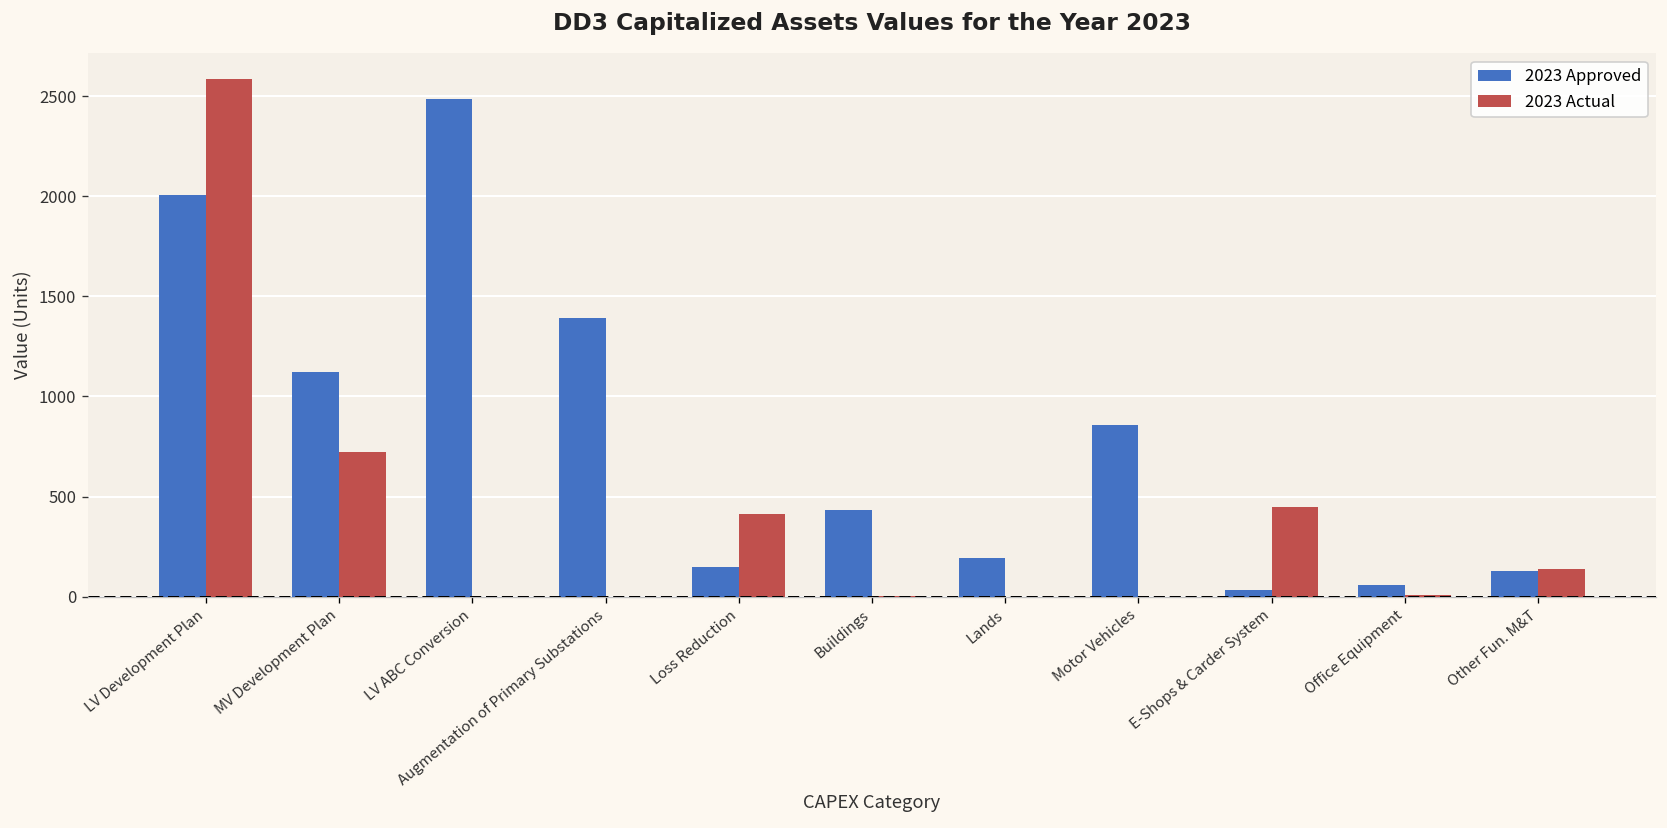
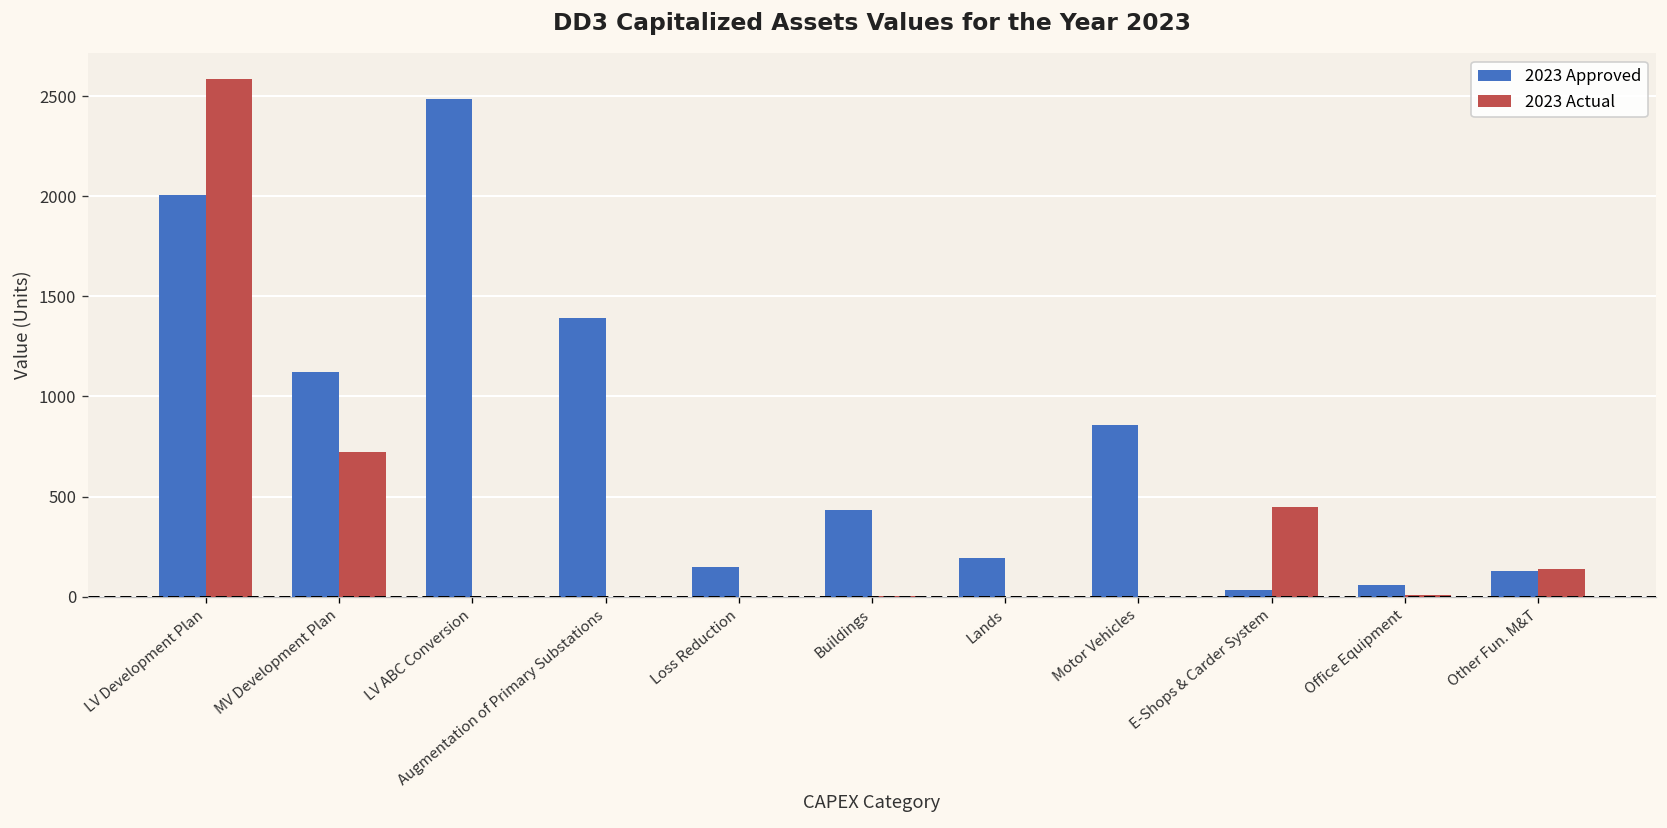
  {
    "2023 Approved": {
      "LV Development Plan": 2010,
      "MV Development Plan": 1120,
      "LV ABC Conversion": 2490,
      "Augmentation of Primary Substations": 1390,
      "Loss Reduction": 150,
      "Buildings": 430,
      "Lands": 190,
      "Motor Vehicles": 860,
      "E-Shops & Carder System": 40,
      "Office Equipment": 60,
      "Other Fun. M&T": 130
    },
    "2023 Actual": {
      "LV Development Plan": 2580,
      "MV Development Plan": 720,
      "LV ABC Conversion": 0,
      "Augmentation of Primary Substations": 0,
-     "Loss Reduction": 420,
+     "Loss Reduction": 0,
      "Lands": 0,
      "Motor Vehicles": 0,
      "E-Shops & Carder System": 450,
      "Other Fun. M&T": 140
    }
  }
